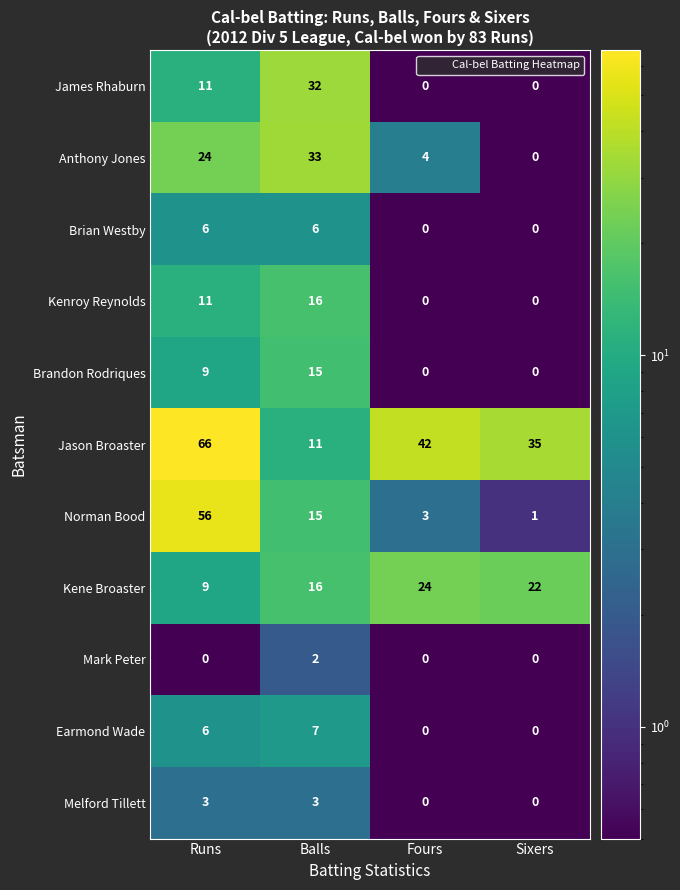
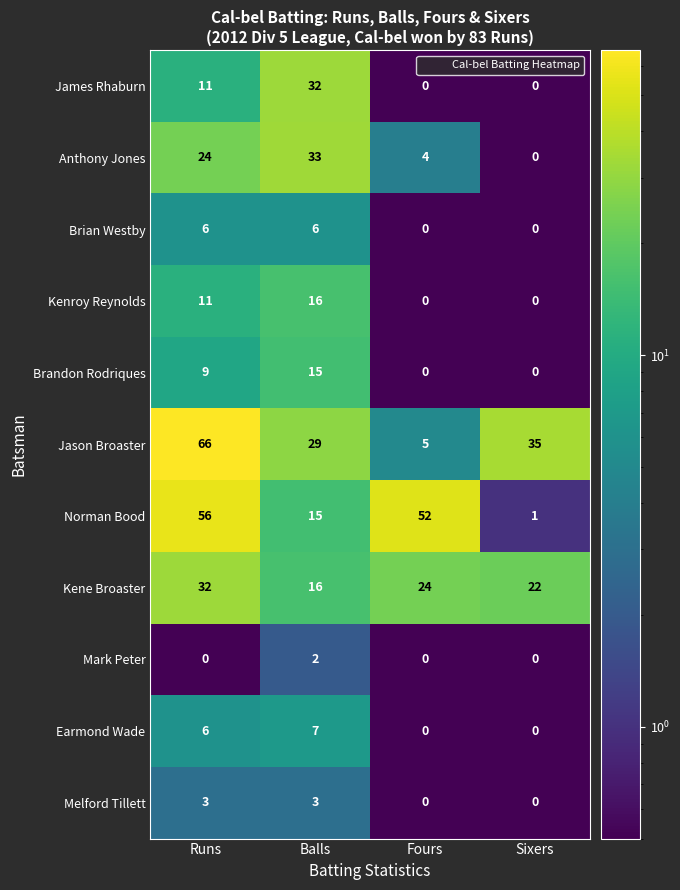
  {
    "James Rhaburn": {
      "Runs": 11,
      "Balls": 32,
      "Fours": 0,
      "Sixers": 0
    },
    "Anthony Jones": {
      "Runs": 24,
      "Balls": 33,
      "Fours": 4,
      "Sixers": 0
    },
    "Brian Westby": {
      "Runs": 6,
      "Balls": 6,
      "Fours": 0,
      "Sixers": 0
    },
    "Kenroy Reynolds": {
      "Runs": 11,
      "Balls": 16,
      "Fours": 0,
      "Sixers": 0
    },
    "Brandon Rodriques": {
      "Runs": 9,
      "Balls": 15,
      "Fours": 0,
      "Sixers": 0
    },
    "Jason Broaster": {
      "Runs": 66,
-     "Balls": 11,
-     "Fours": 42,
+     "Balls": 29,
+     "Fours": 5,
      "Sixers": 35
    },
    "Norman Bood": {
      "Runs": 56,
      "Balls": 15,
-     "Fours": 3,
+     "Fours": 52,
      "Sixers": 1
    },
    "Kene Broaster": {
-     "Runs": 9,
+     "Runs": 32,
      "Balls": 16,
      "Fours": 24,
      "Sixers": 22
    },
    "Mark Peter": {
      "Runs": 0,
      "Balls": 2,
      "Fours": 0,
      "Sixers": 0
    },
    "Earmond Wade": {
      "Runs": 6,
      "Balls": 7,
      "Fours": 0,
      "Sixers": 0
    },
    "Melford Tillett": {
      "Runs": 3,
      "Balls": 3,
      "Fours": 0,
      "Sixers": 0
    }
  }
